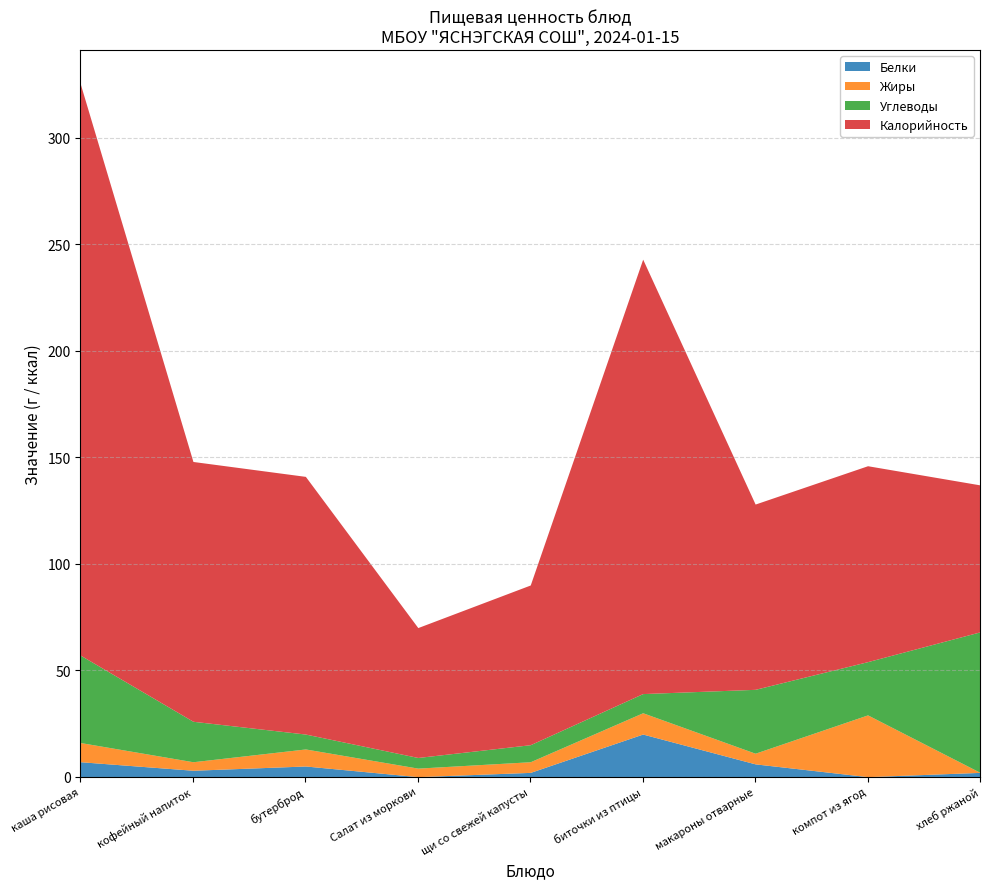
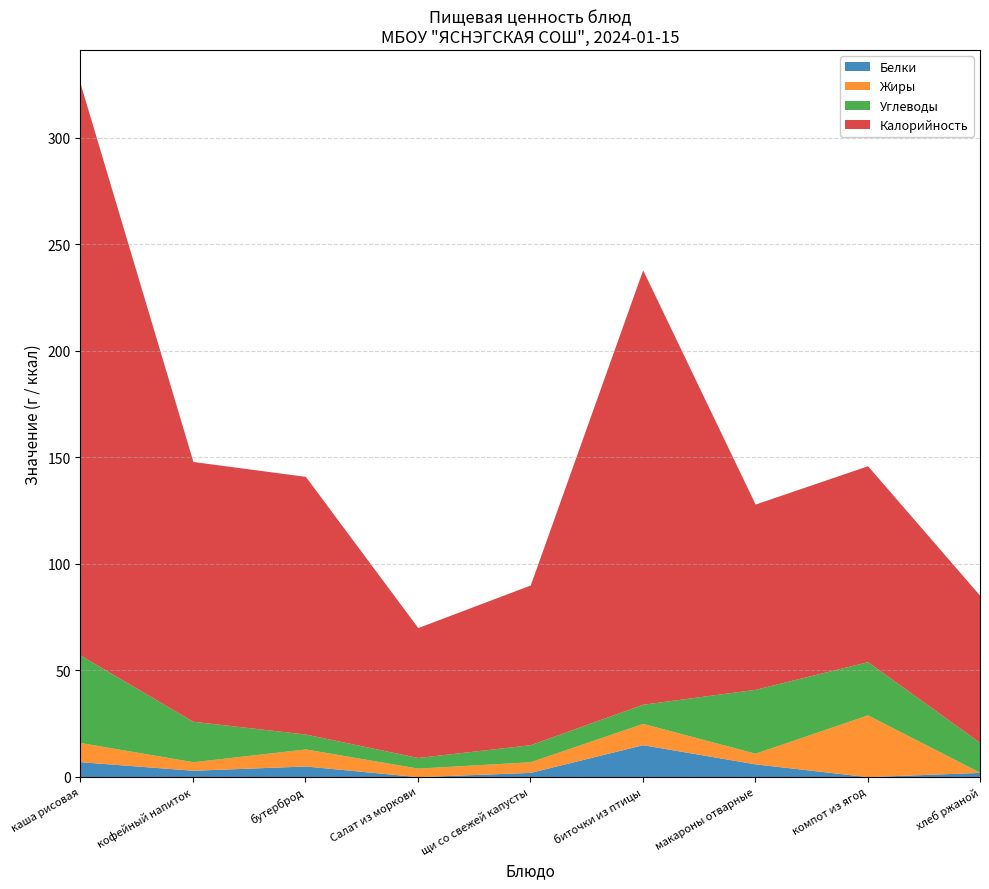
  {
    "Белки": {
      "каша рисовая": 7,
      "кофейный напиток": 3,
      "бутерброд": 5,
      "Салат из моркови": 0,
      "щи со свежей капусты": 2,
-     "биточки из птицы": 20,
+     "биточки из птицы": 15,
      "макароны отварные": 6,
      "компот из ягод": 0
    },
    "Жиры": {
      "каша рисовая": 9,
      "кофейный напиток": 4,
      "бутерброд": 8,
      "Салат из моркови": 4,
      "щи со свежей капусты": 5,
      "биточки из птицы": 10,
      "макароны отварные": 5,
      "компот из ягод": 29
    },
    "Углеводы": {
      "каша рисовая": 41,
      "кофейный напиток": 19,
      "бутерброд": 7,
      "Салат из моркови": 5,
      "щи со свежей капусты": 8,
      "биточки из птицы": 9,
      "макароны отварные": 30,
      "компот из ягод": 25,
-     "хлеб ржаной": 66
+     "хлеб ржаной": 14
    },
    "Калорийность": {
      "каша рисовая": 268,
      "кофейный напиток": 122,
      "бутерброд": 121,
      "Салат из моркови": 61,
      "щи со свежей капусты": 75,
      "биточки из птицы": 204,
      "макароны отварные": 87,
      "компот из ягод": 92,
      "хлеб ржаной": 69
    }
  }
